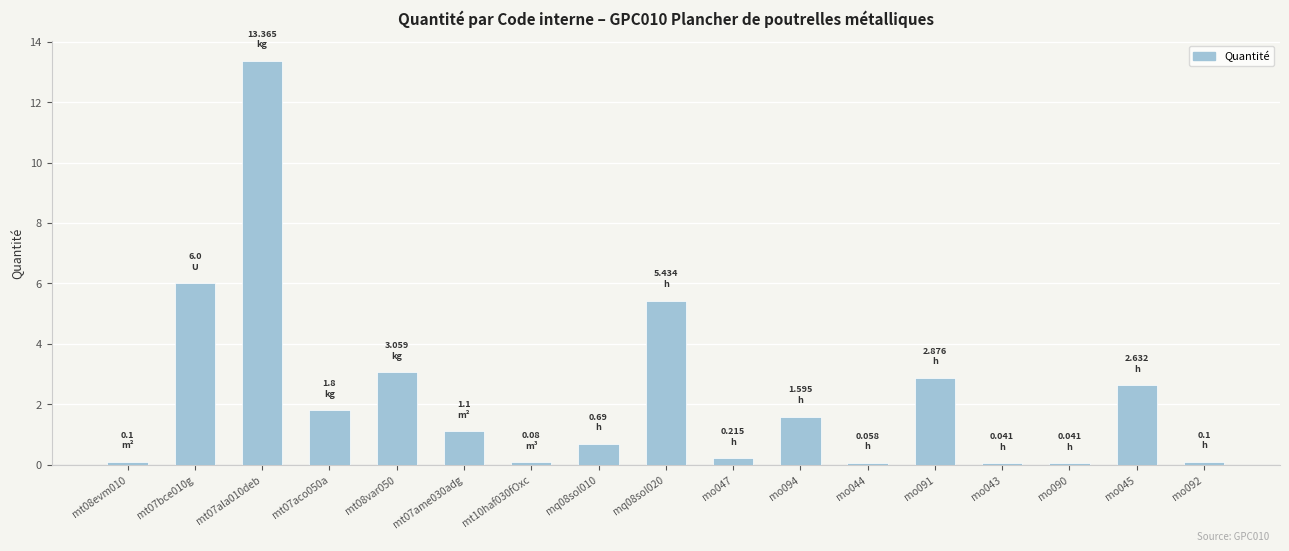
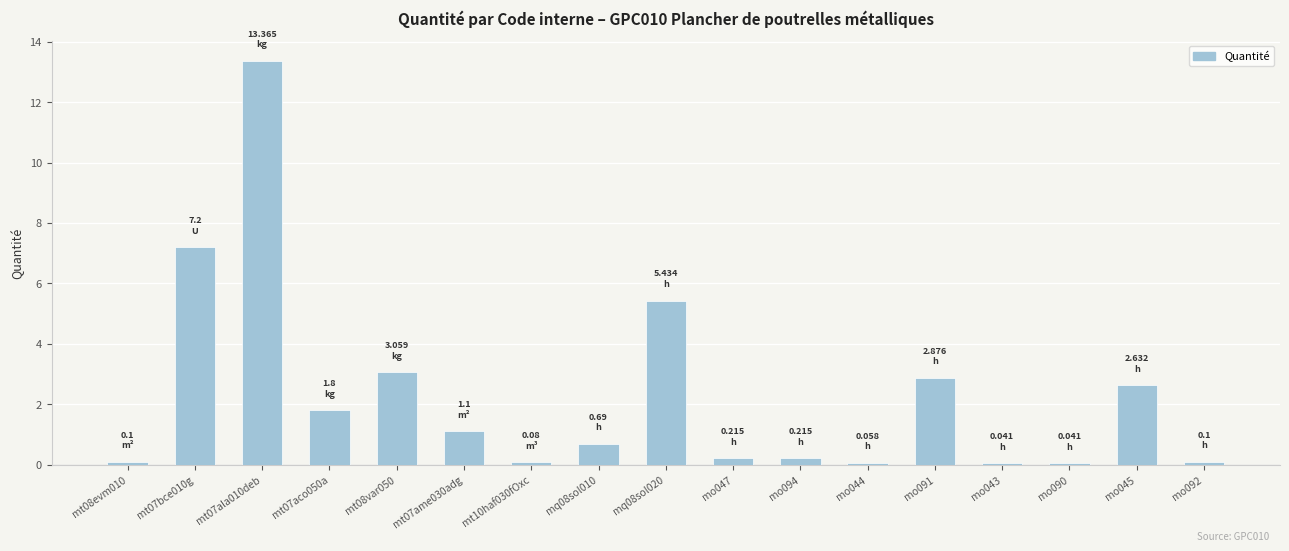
  {
    "mt08evm010": 0.1,
-   "mt07bce010g": 6.0,
+   "mt07bce010g": 7.2,
    "mt07ala010deb": 13.365,
    "mt07aco050a": 1.8,
    "mt08var050": 3.059,
    "mt07ame030adg": 1.1,
    "mt10haf030fOxc": 0.08,
    "mq08sol010": 0.69,
    "mq08sol020": 5.434,
    "mo047": 0.215,
-   "mo094": 1.595,
+   "mo094": 0.215,
    "mo044": 0.058,
    "mo091": 2.876,
    "mo043": 0.041,
    "mo090": 0.041,
    "mo045": 2.632,
    "mo092": 0.1
  }
